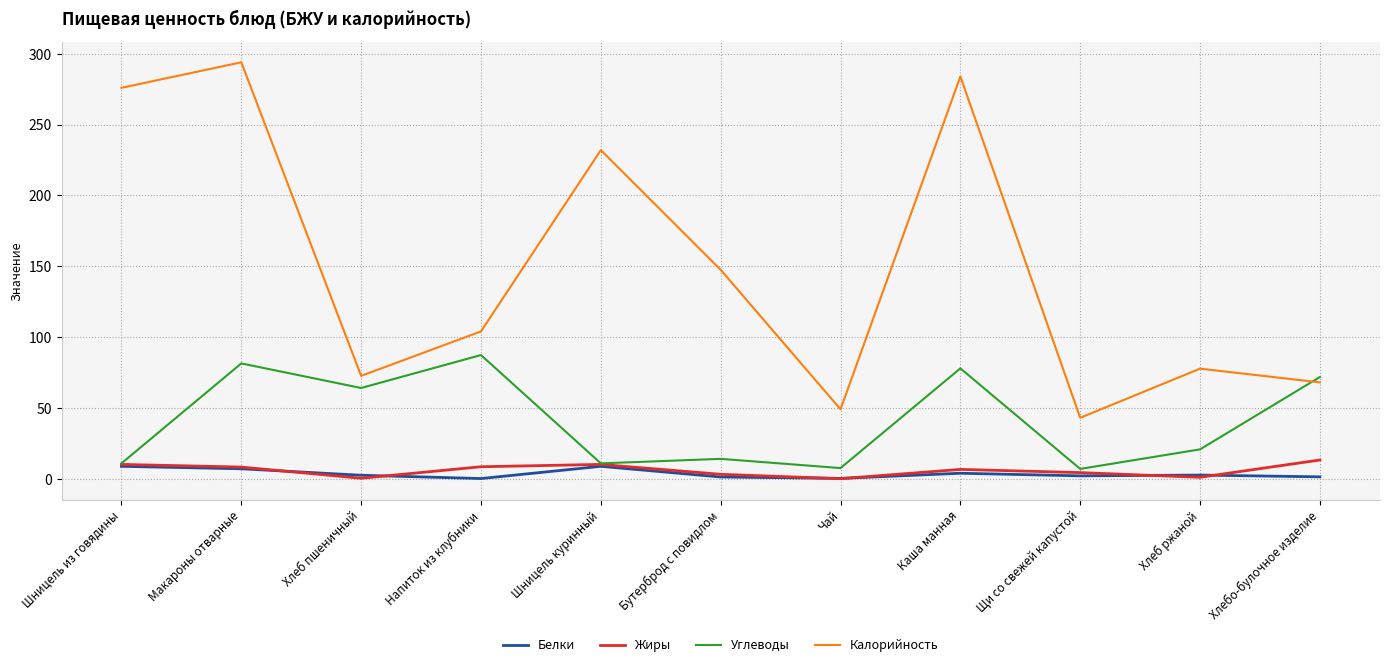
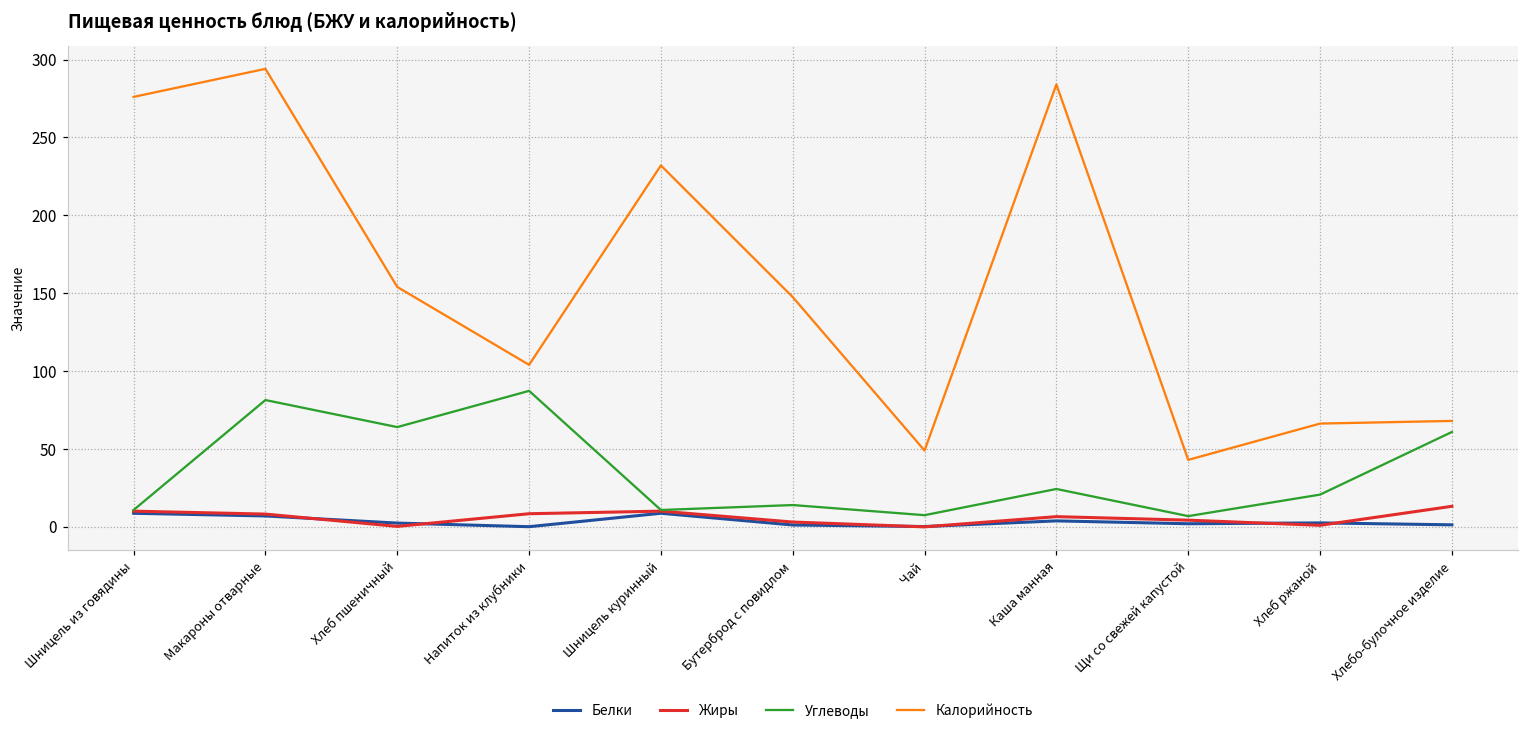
  {
    "Белки": {
      "Хлеб пшеничный": 2,
      "Напиток из клубники": 0,
      "Бутерброд с повидлом": 1,
      "Каша манная": 4,
      "Щи со свежей капустой": 2,
      "Хлебо-булочное изделие": 1
    },
    "Жиры": {
      "Хлеб пшеничный": 0,
      "Напиток из клубники": 8,
      "Бутерброд с повидлом": 3,
      "Каша манная": 7,
      "Щи со свежей капустой": 4,
      "Хлебо-булочное изделие": 13
    },
    "Углеводы": {
      "Макароны отварные": 81,
      "Хлеб пшеничный": 64,
      "Напиток из клубники": 87,
      "Бутерброд с повидлом": 14,
      "Чай": 8,
-     "Каша манная": 78,
+     "Каша манная": 24,
      "Щи со свежей капустой": 7,
      "Хлеб ржаной": 21,
-     "Хлебо-булочное изделие": 72
+     "Хлебо-булочное изделие": 61
    },
    "Калорийность": {
      "Шницель из говядины": 276,
      "Макароны отварные": 294,
-     "Хлеб пшеничный": 73,
+     "Хлеб пшеничный": 154,
      "Напиток из клубники": 104,
      "Шницель куринный": 232,
      "Бутерброд с повидлом": 148,
      "Чай": 49,
      "Каша манная": 284,
      "Щи со свежей капустой": 43,
-     "Хлеб ржаной": 78,
+     "Хлеб ржаной": 66,
      "Хлебо-булочное изделие": 68
    }
  }
